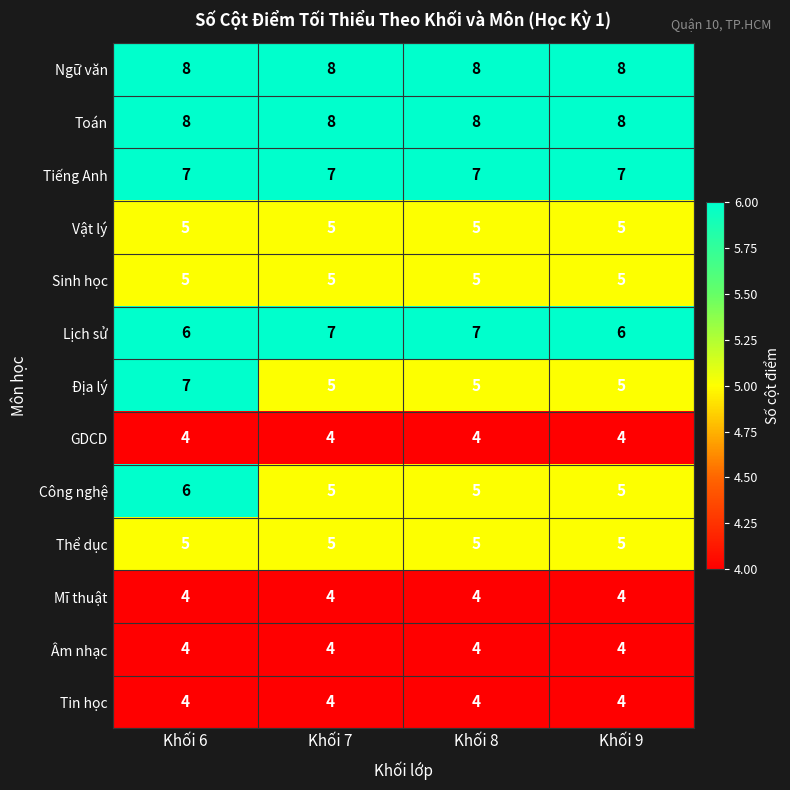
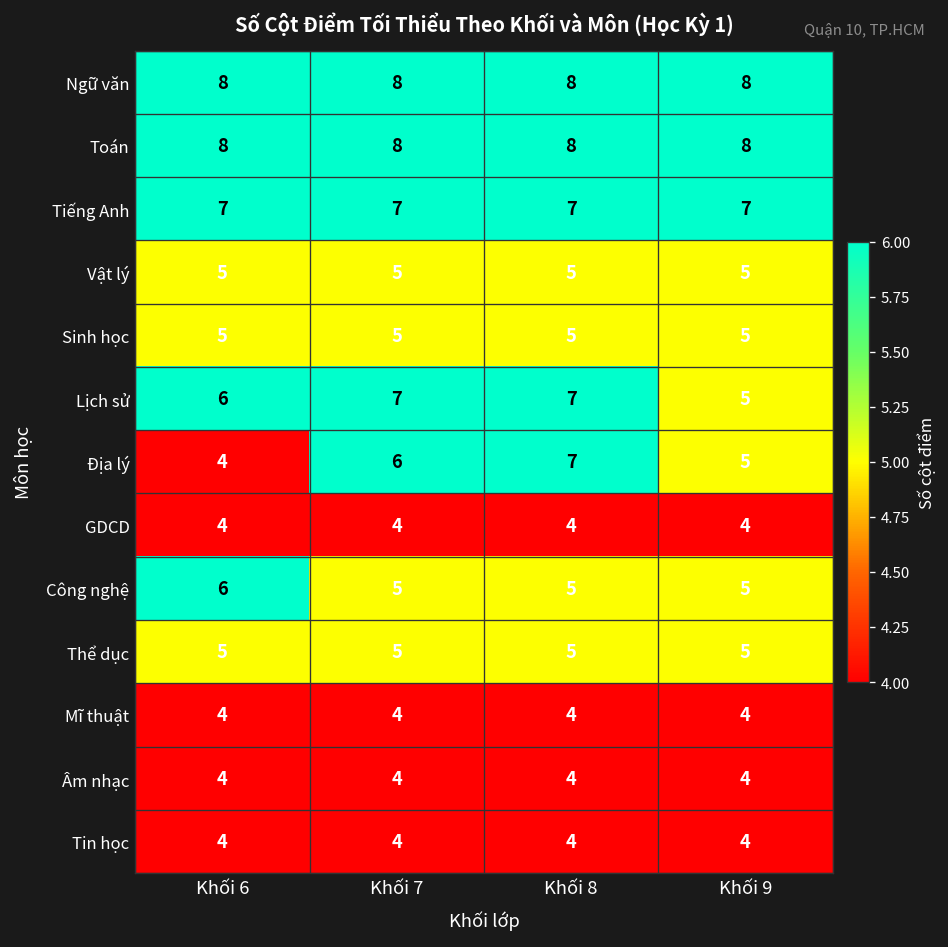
  {
    "Ngữ văn": {
      "Khối 6": 8,
      "Khối 7": 8,
      "Khối 8": 8,
      "Khối 9": 8
    },
    "Toán": {
      "Khối 6": 8,
      "Khối 7": 8,
      "Khối 8": 8,
      "Khối 9": 8
    },
    "Tiếng Anh": {
      "Khối 6": 7,
      "Khối 7": 7,
      "Khối 8": 7,
      "Khối 9": 7
    },
    "Vật lý": {
      "Khối 6": 5,
      "Khối 7": 5,
      "Khối 8": 5,
      "Khối 9": 5
    },
    "Sinh học": {
      "Khối 6": 5,
      "Khối 7": 5,
      "Khối 8": 5,
      "Khối 9": 5
    },
    "Lịch sử": {
      "Khối 6": 6,
      "Khối 7": 7,
      "Khối 8": 7,
-     "Khối 9": 6
+     "Khối 9": 5
    },
    "Địa lý": {
-     "Khối 6": 7,
-     "Khối 7": 5,
-     "Khối 8": 5,
+     "Khối 6": 4,
+     "Khối 7": 6,
+     "Khối 8": 7,
      "Khối 9": 5
    },
    "GDCD": {
      "Khối 6": 4,
      "Khối 7": 4,
      "Khối 8": 4,
      "Khối 9": 4
    },
    "Công nghệ": {
      "Khối 6": 6,
      "Khối 7": 5,
      "Khối 8": 5,
      "Khối 9": 5
    },
    "Thể dục": {
      "Khối 6": 5,
      "Khối 7": 5,
      "Khối 8": 5,
      "Khối 9": 5
    },
    "Mĩ thuật": {
      "Khối 6": 4,
      "Khối 7": 4,
      "Khối 8": 4,
      "Khối 9": 4
    },
    "Âm nhạc": {
      "Khối 6": 4,
      "Khối 7": 4,
      "Khối 8": 4,
      "Khối 9": 4
    },
    "Tin học": {
      "Khối 6": 4,
      "Khối 7": 4,
      "Khối 8": 4,
      "Khối 9": 4
    }
  }
